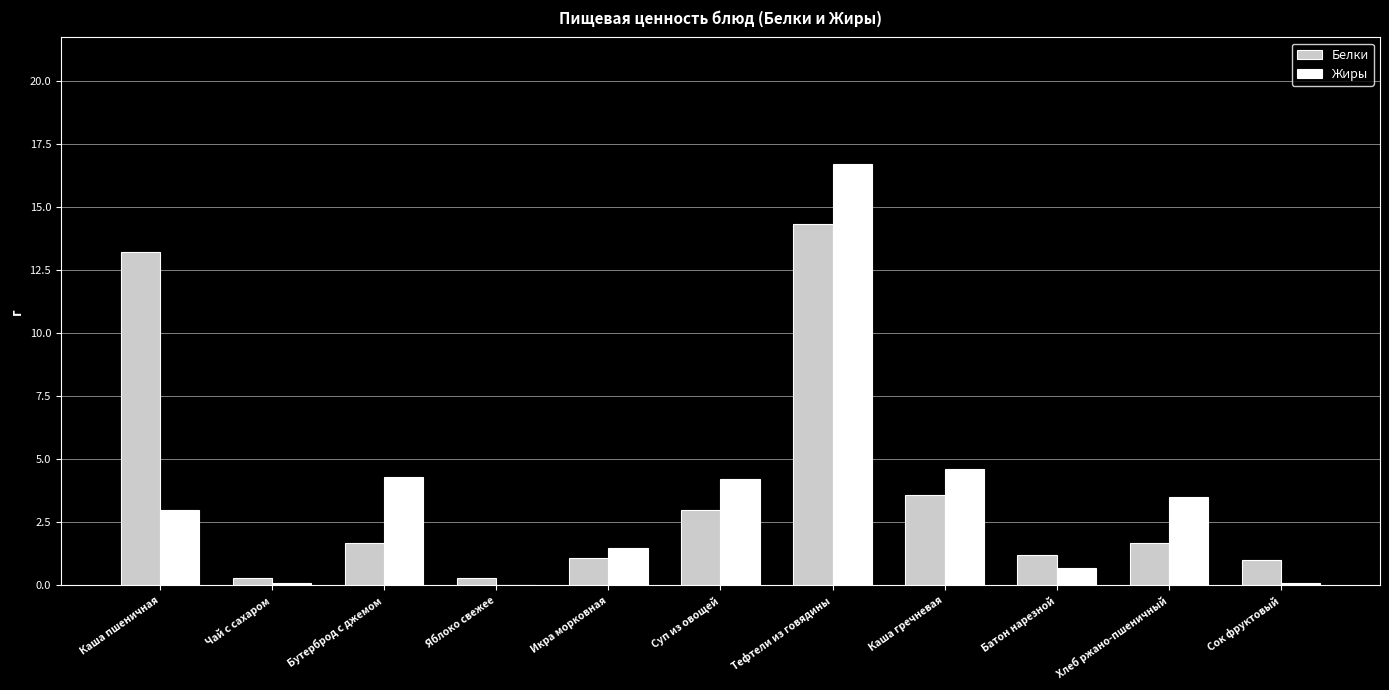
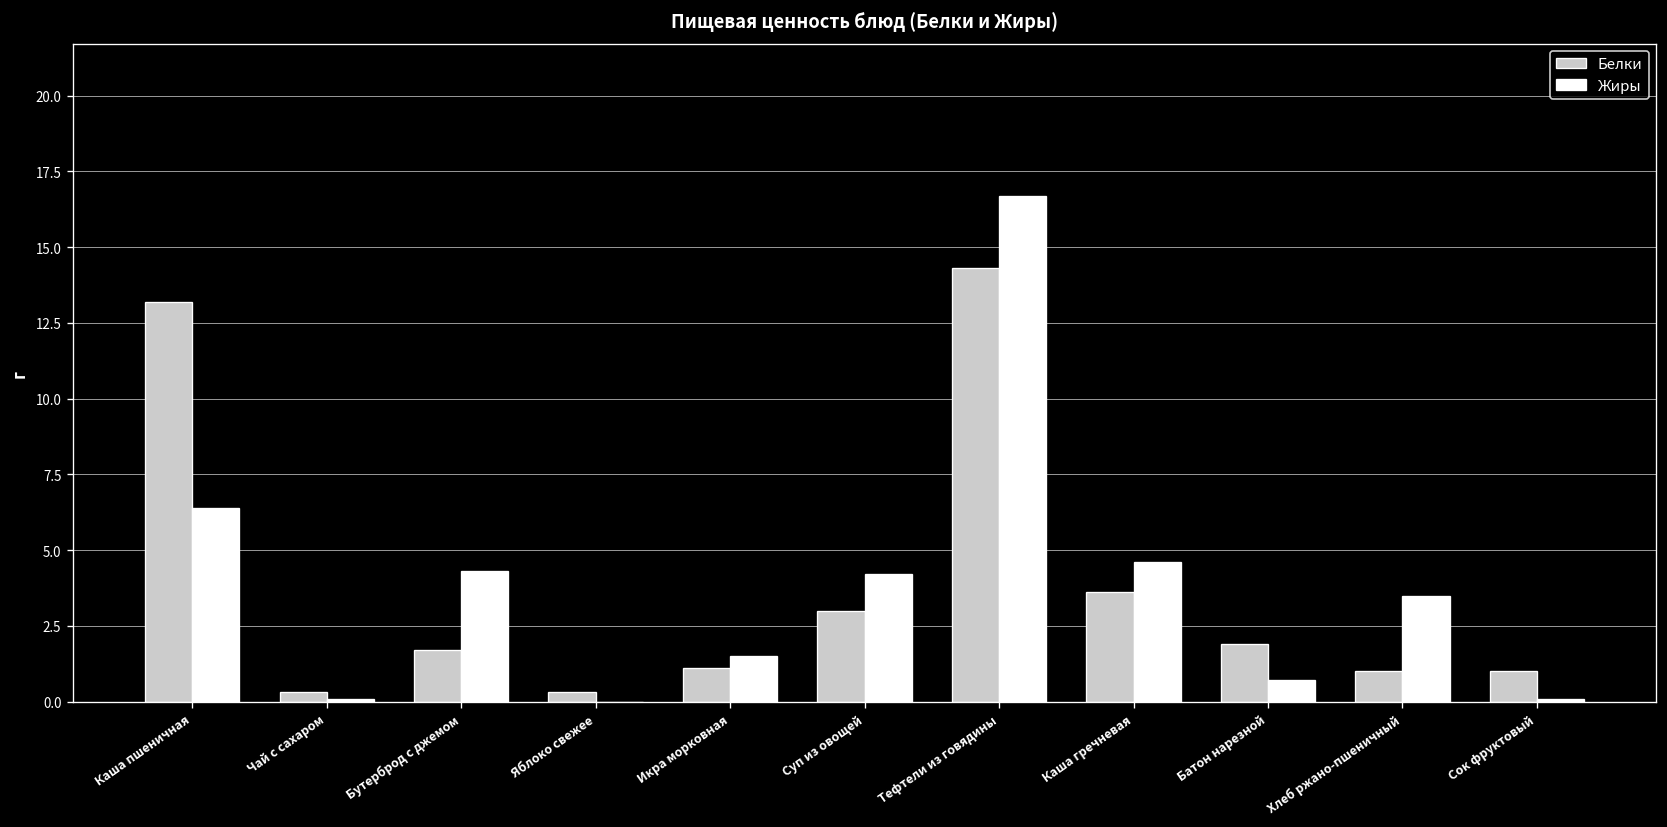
  {
    "Белки": {
      "Каша пшеничная": 13.2,
      "Чай с сахаром": 0.3,
      "Бутерброд с джемом": 1.7,
      "Яблоко свежее": 0.3,
      "Икра морковная": 1.1,
      "Суп из овощей": 3.0,
      "Тефтели из говядины": 14.3,
      "Каша гречневая": 3.6,
-     "Батон нарезной": 1.2,
-     "Хлеб ржано-пшеничный": 1.7,
+     "Батон нарезной": 1.9,
+     "Хлеб ржано-пшеничный": 1.0,
      "Сок фруктовый": 1.0
    },
    "Жиры": {
-     "Каша пшеничная": 3.0,
+     "Каша пшеничная": 6.4,
      "Чай с сахаром": 0.1,
      "Бутерброд с джемом": 4.3,
      "Яблоко свежее": 0.0,
      "Икра морковная": 1.5,
      "Суп из овощей": 4.2,
      "Тефтели из говядины": 16.7,
      "Каша гречневая": 4.6,
      "Батон нарезной": 0.7,
      "Хлеб ржано-пшеничный": 3.5,
      "Сок фруктовый": 0.1
    }
  }
